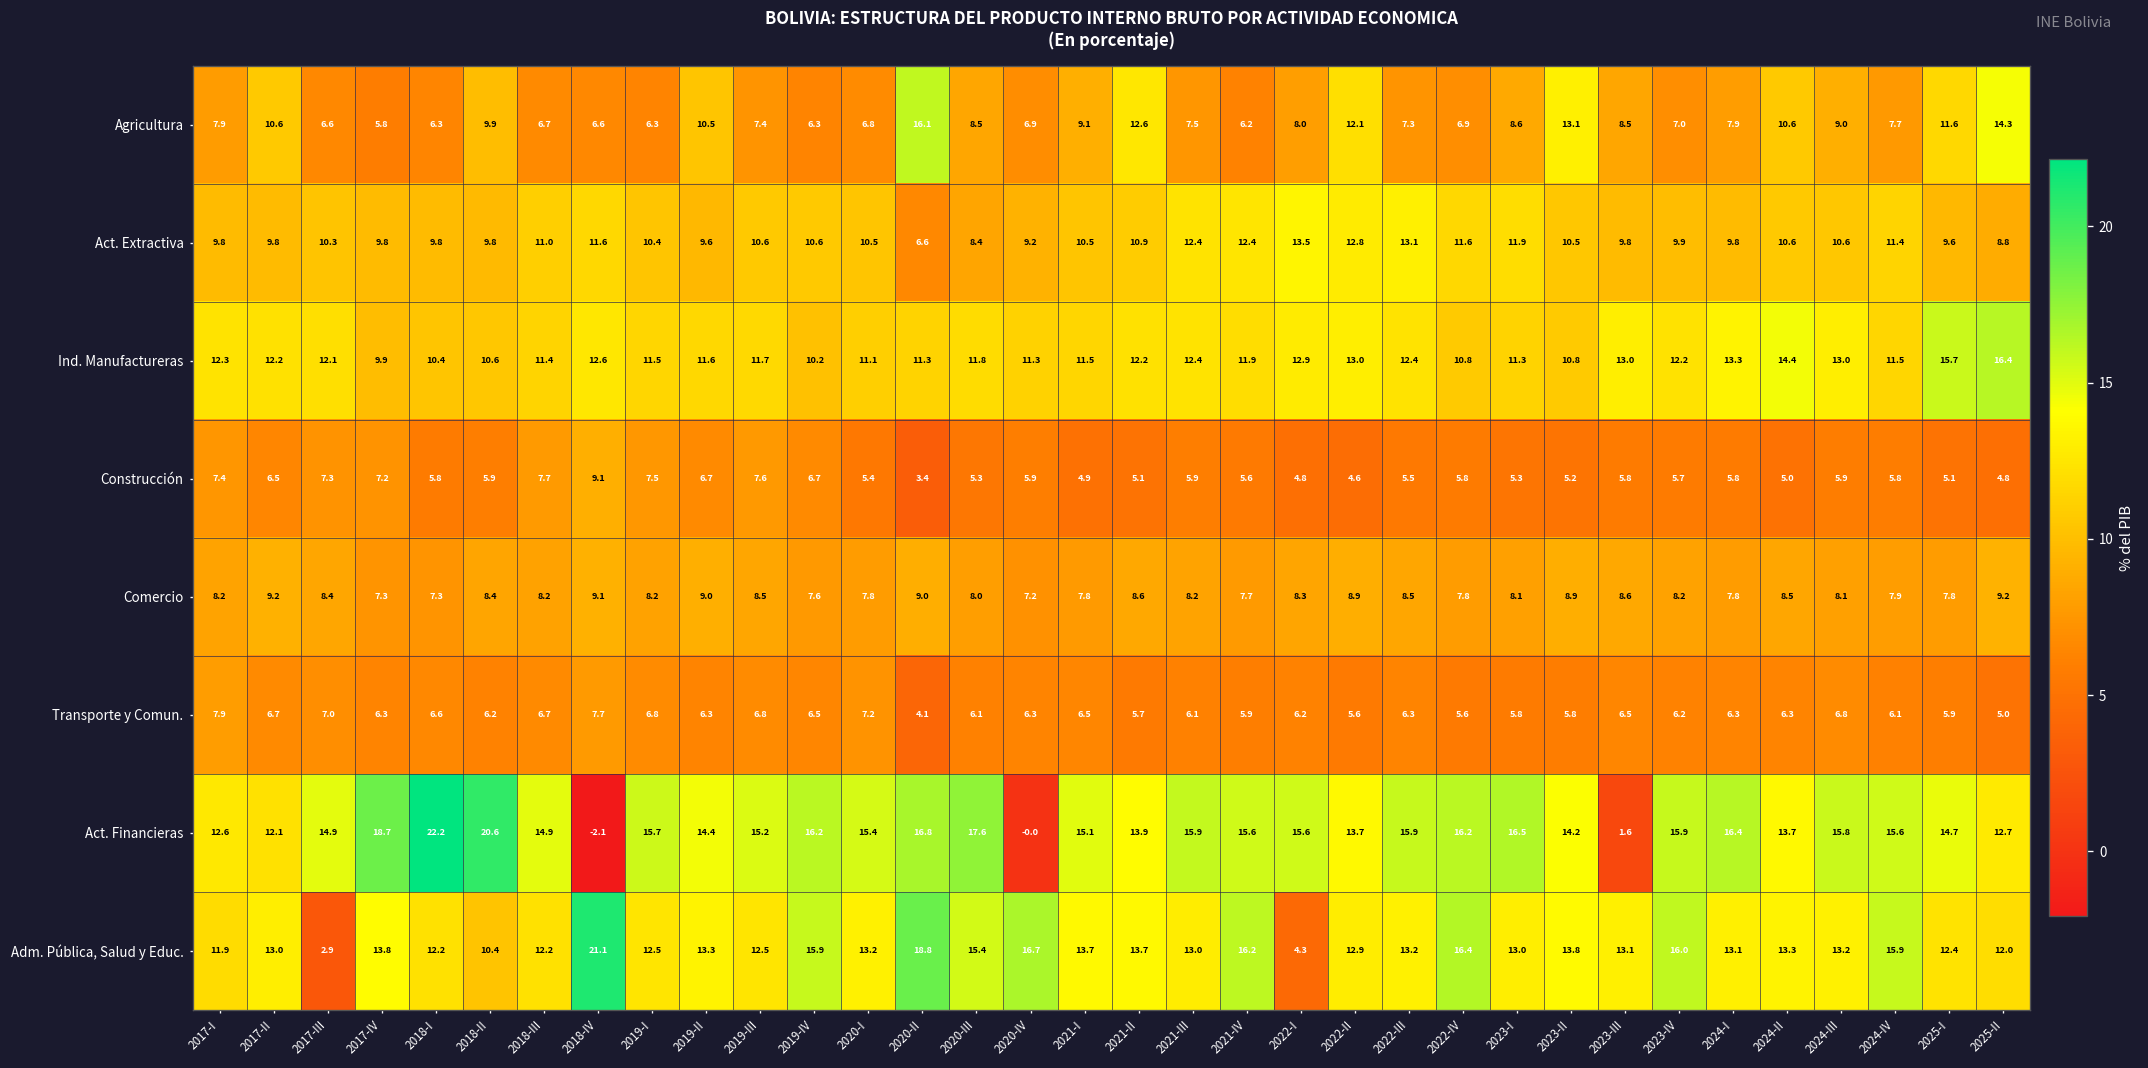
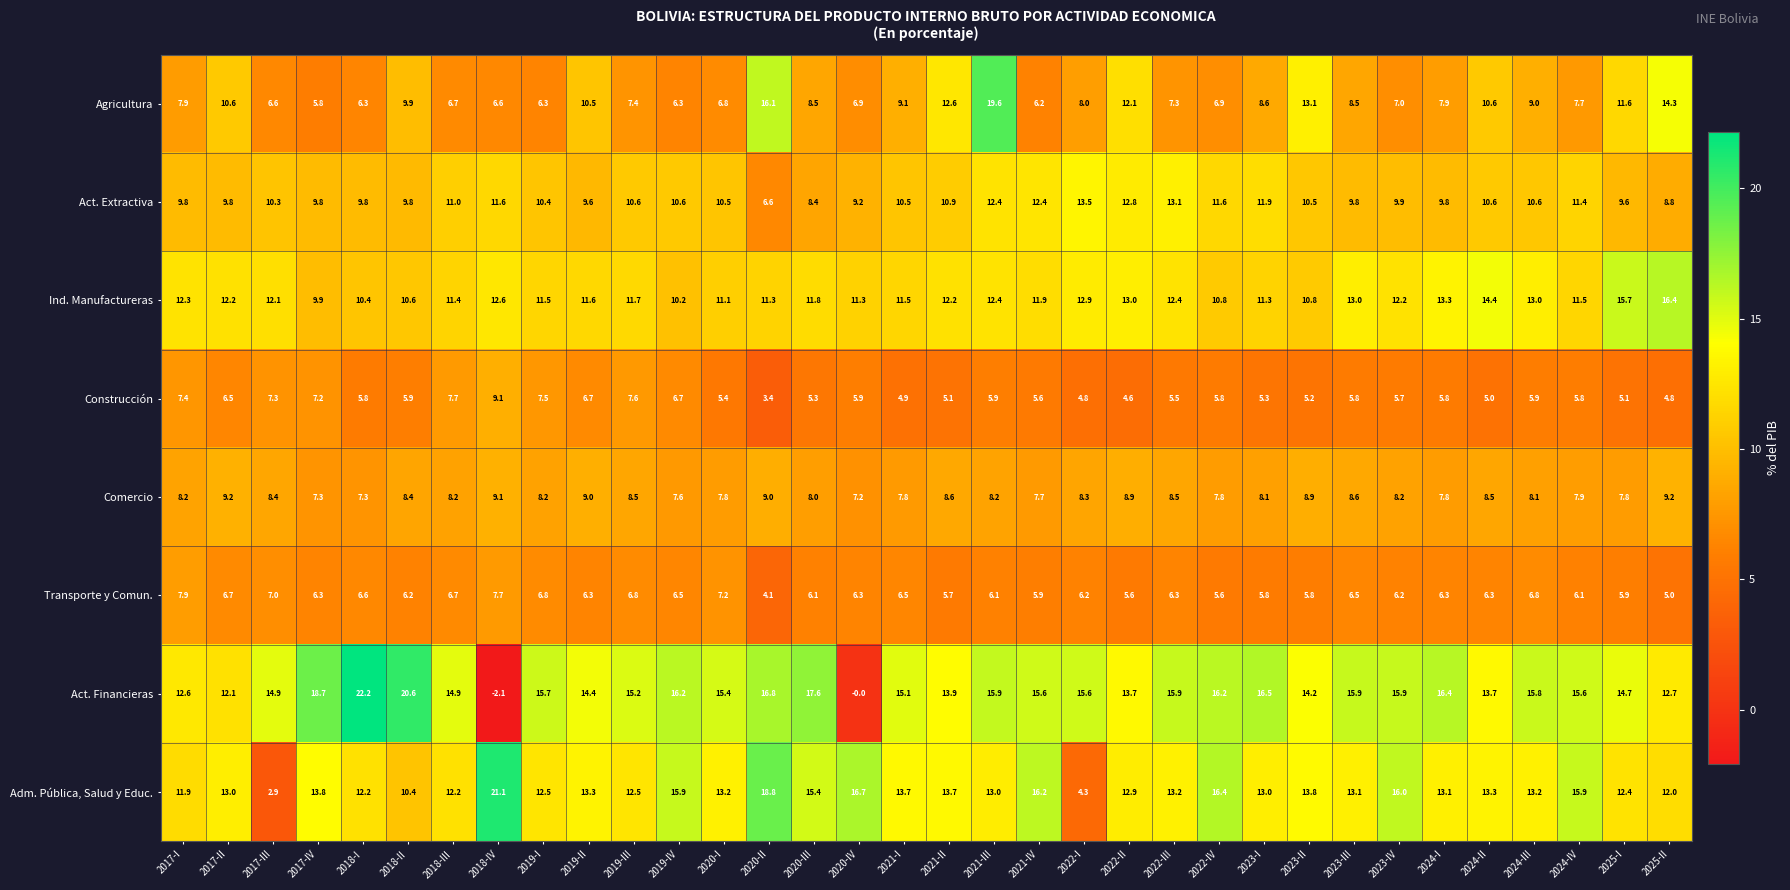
  {
    "Agricultura": {
      "2017-I": 7.9,
      "2017-II": 10.6,
      "2017-III": 6.6,
      "2017-IV": 5.8,
      "2018-I": 6.3,
      "2018-II": 9.9,
      "2018-III": 6.7,
      "2018-IV": 6.6,
      "2019-I": 6.3,
      "2019-II": 10.5,
      "2019-III": 7.4,
      "2019-IV": 6.3,
      "2020-I": 6.8,
      "2020-II": 16.1,
      "2020-III": 8.5,
      "2020-IV": 6.9,
      "2021-I": 9.1,
      "2021-II": 12.6,
-     "2021-III": 7.5,
+     "2021-III": 19.6,
      "2021-IV": 6.2,
      "2022-I": 8.0,
      "2022-II": 12.1,
      "2022-III": 7.3,
      "2022-IV": 6.9,
      "2023-I": 8.6,
      "2023-II": 13.1,
      "2023-III": 8.5,
      "2023-IV": 7.0,
      "2024-I": 7.9,
      "2024-II": 10.6,
      "2024-III": 9.0,
      "2024-IV": 7.7,
      "2025-I": 11.6,
      "2025-II": 14.3
    },
    "Act. Financieras": {
      "2017-I": 12.6,
      "2017-II": 12.1,
      "2017-III": 14.9,
      "2017-IV": 18.7,
      "2018-I": 22.2,
      "2018-II": 20.6,
      "2018-III": 14.9,
      "2018-IV": -2.1,
      "2019-I": 15.7,
      "2019-II": 14.4,
      "2019-III": 15.2,
      "2019-IV": 16.2,
      "2020-I": 15.4,
      "2020-II": 16.8,
      "2020-III": 17.6,
      "2020-IV": -0.0,
      "2021-I": 15.1,
      "2021-II": 13.9,
      "2021-III": 15.9,
      "2021-IV": 15.6,
      "2022-I": 15.6,
      "2022-II": 13.7,
      "2022-III": 15.9,
      "2022-IV": 16.2,
      "2023-I": 16.5,
      "2023-II": 14.2,
-     "2023-III": 1.6,
+     "2023-III": 15.9,
      "2023-IV": 15.9,
      "2024-I": 16.4,
      "2024-II": 13.7,
      "2024-III": 15.8,
      "2024-IV": 15.6,
      "2025-I": 14.7,
      "2025-II": 12.7
    }
  }
